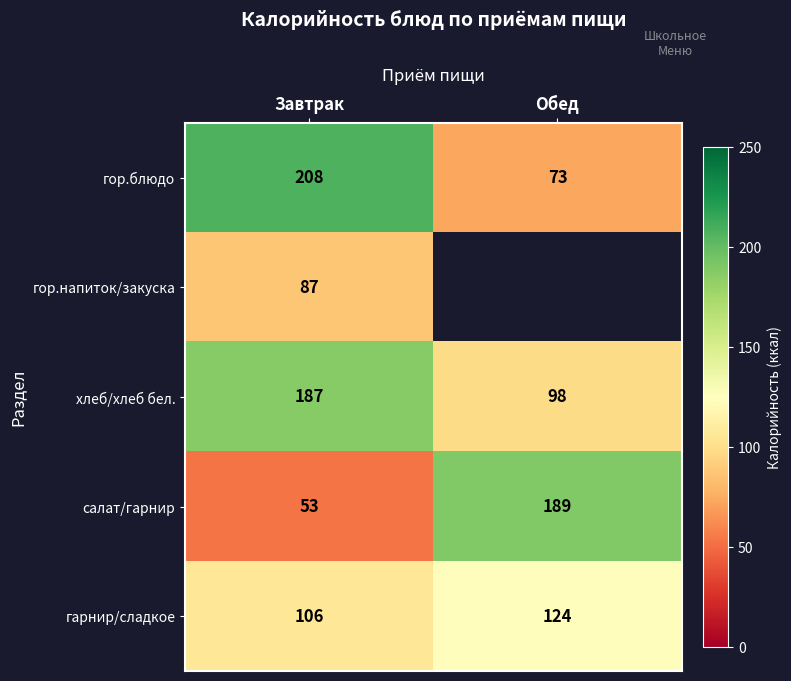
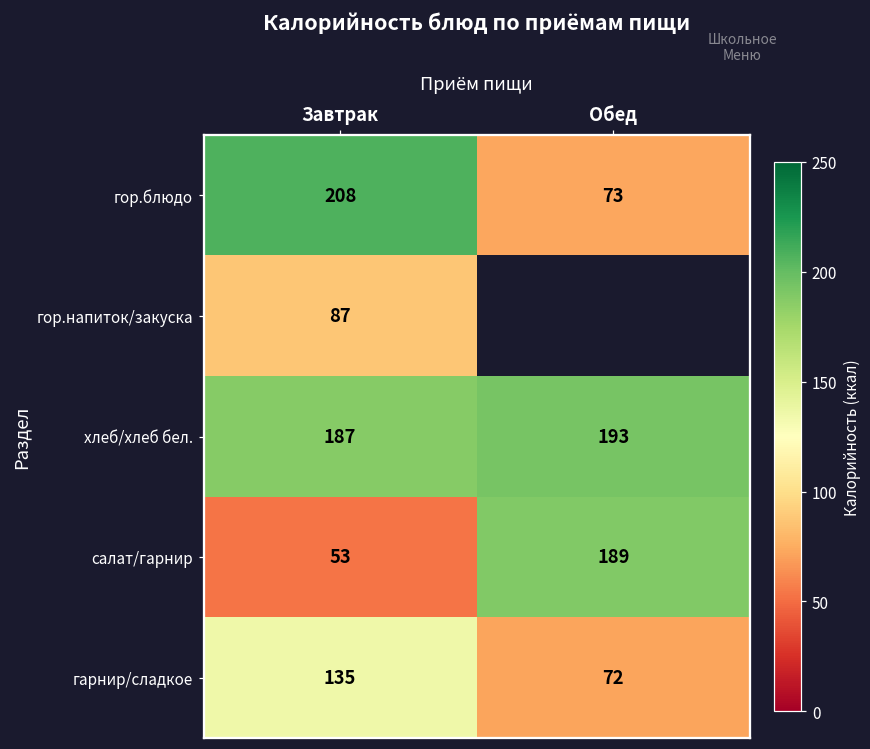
  {
    "гор.блюдо": {
      "Завтрак": 208,
      "Обед": 73
    },
    "гор.напиток/закуска": {
      "Завтрак": 87
    },
    "хлеб/хлеб бел.": {
      "Завтрак": 187,
-     "Обед": 98
+     "Обед": 193
    },
    "салат/гарнир": {
      "Завтрак": 53,
      "Обед": 189
    },
    "гарнир/сладкое": {
-     "Завтрак": 106,
-     "Обед": 124
+     "Завтрак": 135,
+     "Обед": 72
    }
  }
